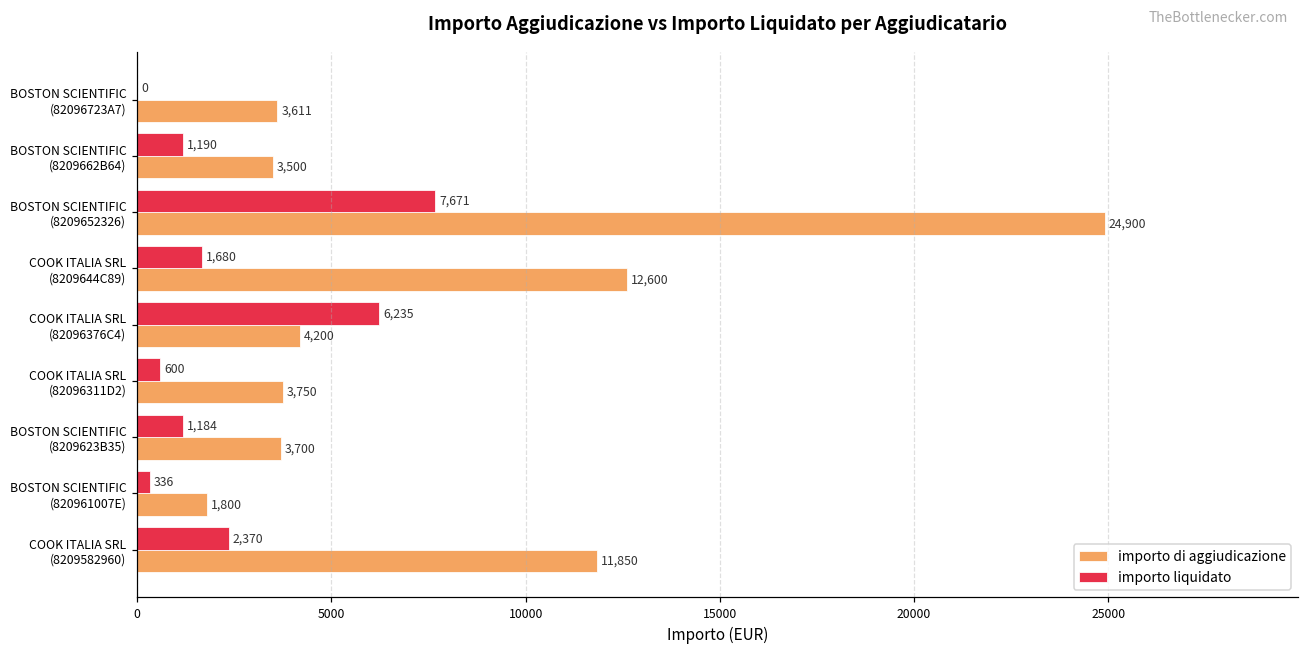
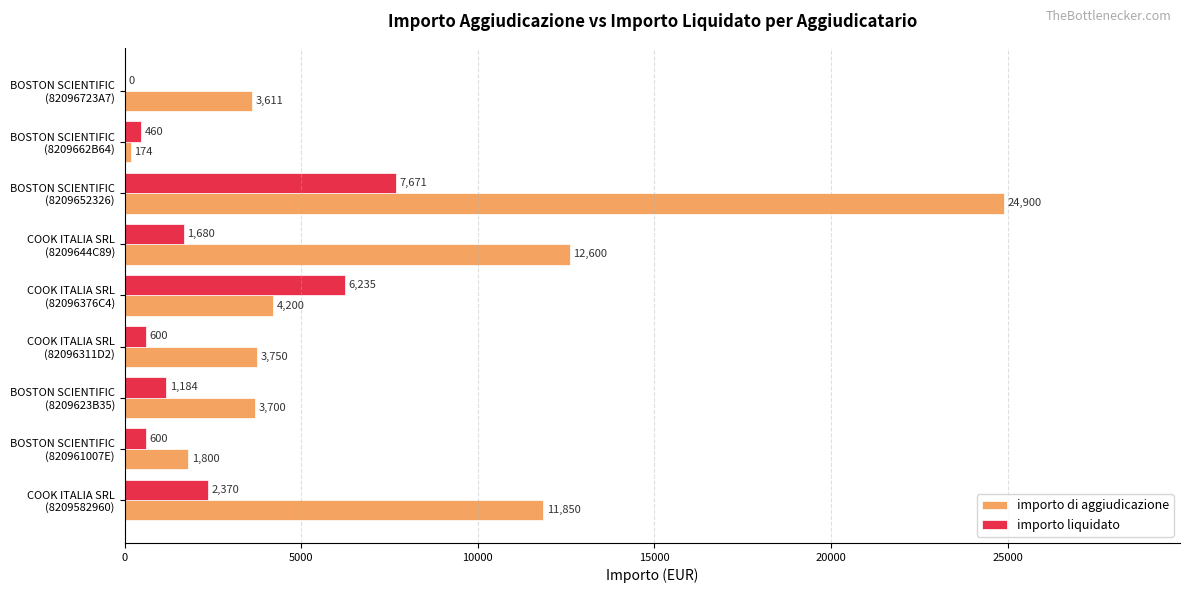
  {
    "importo di aggiudicazione": {
      "BOSTON SCIENTIFIC (82096723A7)": "3,611",
-     "BOSTON SCIENTIFIC (8209662B64)": "3,500",
+     "BOSTON SCIENTIFIC (8209662B64)": "174",
      "BOSTON SCIENTIFIC (8209652326)": "24,900",
      "COOK ITALIA SRL (8209644C89)": "12,600",
      "COOK ITALIA SRL (82096376C4)": "4,200",
      "COOK ITALIA SRL (82096311D2)": "3,750",
      "BOSTON SCIENTIFIC (8209623B35)": "3,700",
      "BOSTON SCIENTIFIC (820961007E)": "1,800",
      "COOK ITALIA SRL (8209582960)": "11,850"
    },
    "importo liquidato": {
      "BOSTON SCIENTIFIC (82096723A7)": "0",
-     "BOSTON SCIENTIFIC (8209662B64)": "1,190",
+     "BOSTON SCIENTIFIC (8209662B64)": "460",
      "BOSTON SCIENTIFIC (8209652326)": "7,671",
      "COOK ITALIA SRL (8209644C89)": "1,680",
      "COOK ITALIA SRL (82096376C4)": "6,235",
      "COOK ITALIA SRL (82096311D2)": "600",
      "BOSTON SCIENTIFIC (8209623B35)": "1,184",
-     "BOSTON SCIENTIFIC (820961007E)": "336",
+     "BOSTON SCIENTIFIC (820961007E)": "600",
      "COOK ITALIA SRL (8209582960)": "2,370"
    }
  }
